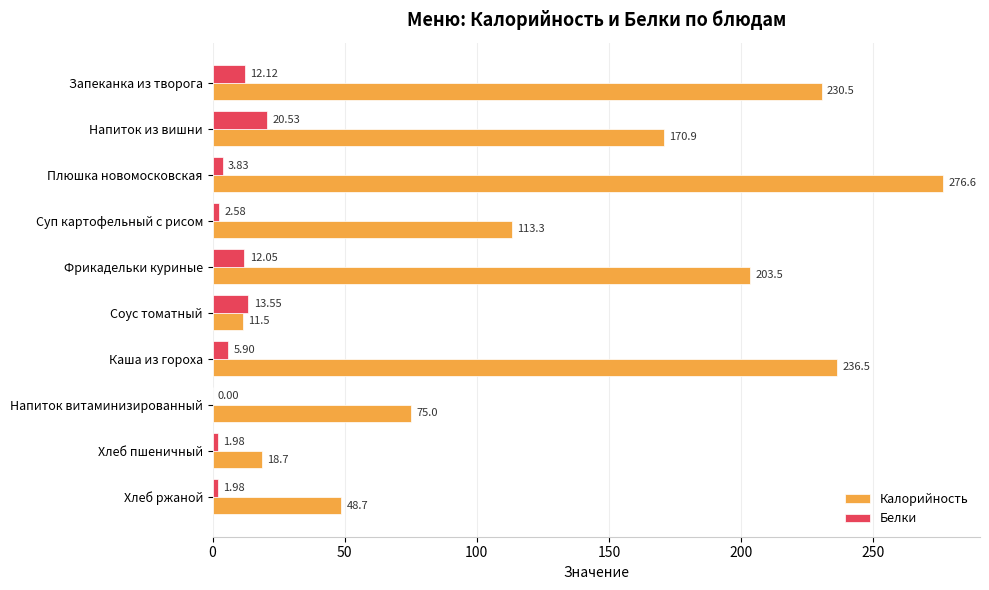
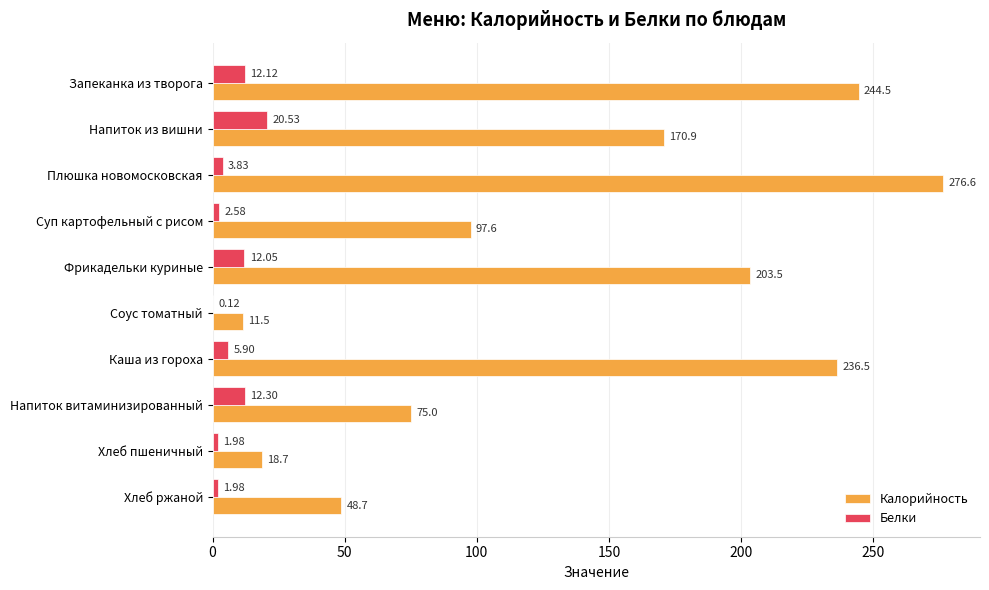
  {
    "Калорийность": {
-     "Запеканка из творога": 230.5,
+     "Запеканка из творога": 244.5,
      "Напиток из вишни": 170.9,
      "Плюшка новомосковская": 276.6,
-     "Суп картофельный с рисом": 113.3,
+     "Суп картофельный с рисом": 97.6,
      "Фрикадельки куриные": 203.5,
      "Соус томатный": 11.5,
      "Каша из гороха": 236.5,
      "Напиток витаминизированный": 75.0,
      "Хлеб пшеничный": 18.7,
      "Хлеб ржаной": 48.7
    },
    "Белки": {
      "Запеканка из творога": 12.12,
      "Напиток из вишни": 20.53,
      "Плюшка новомосковская": 3.83,
      "Суп картофельный с рисом": 2.58,
      "Фрикадельки куриные": 12.05,
-     "Соус томатный": 13.55,
+     "Соус томатный": 0.12,
      "Каша из гороха": 5.90,
-     "Напиток витаминизированный": 0.00,
+     "Напиток витаминизированный": 12.30,
      "Хлеб пшеничный": 1.98,
      "Хлеб ржаной": 1.98
    }
  }
